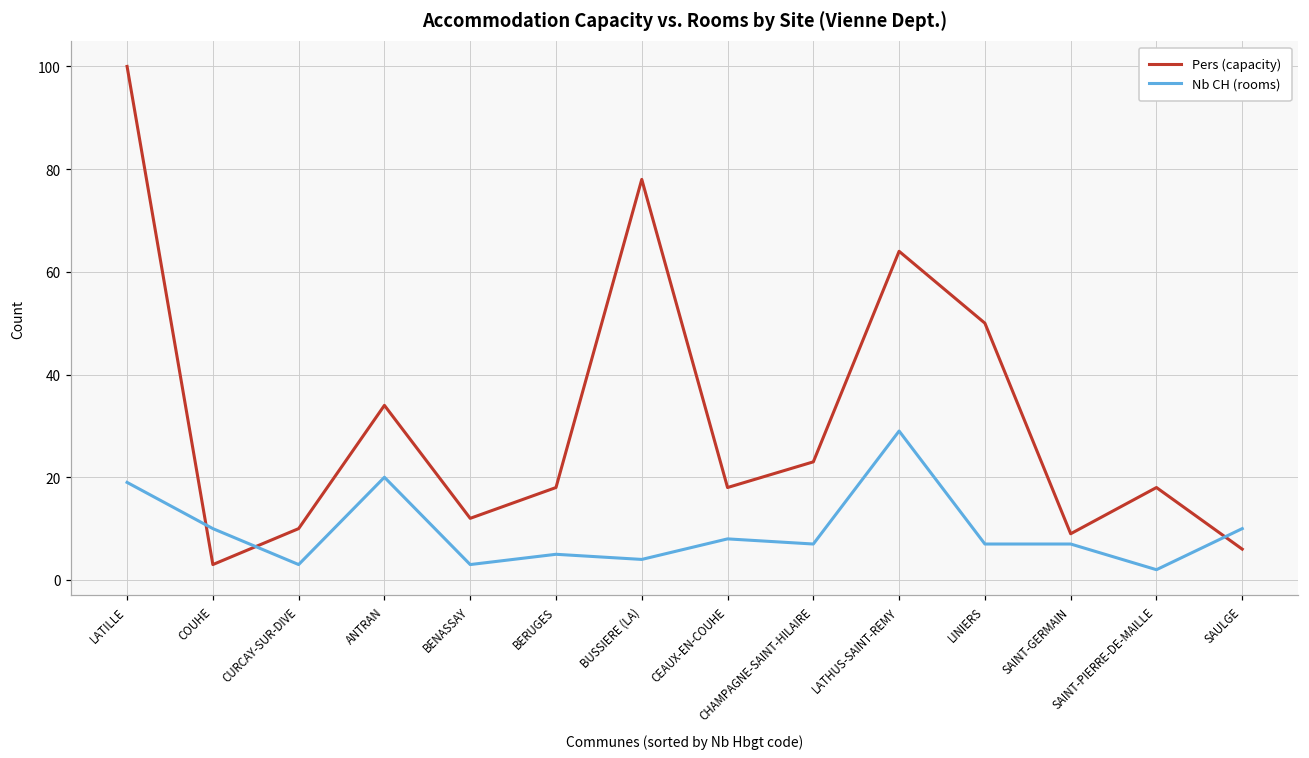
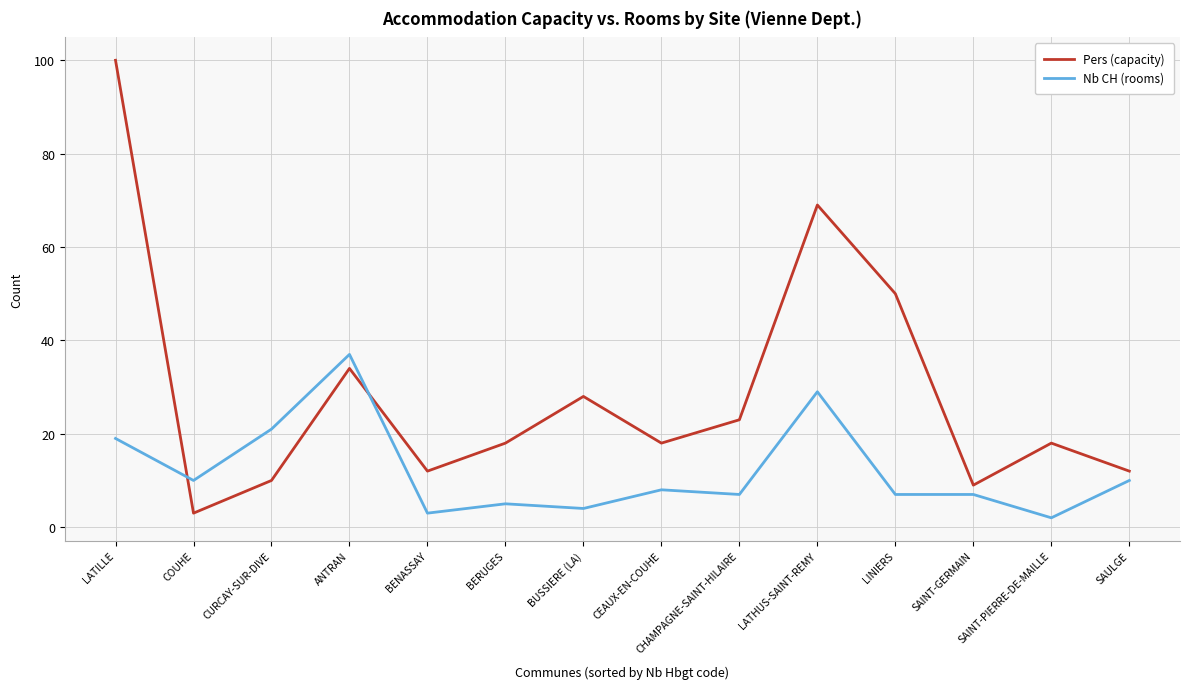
  {
    "Pers (capacity)": {
      "LATILLE": 100,
      "COUHE": 3,
      "CURCAY-SUR-DIVE": 10,
      "ANTRAN": 34,
      "BENASSAY": 12,
      "BERUGES": 18,
-     "BUSSIERE (LA)": 78,
+     "BUSSIERE (LA)": 28,
      "CEAUX-EN-COUHE": 18,
      "CHAMPAGNE-SAINT-HILAIRE": 23,
-     "LATHUS-SAINT-REMY": 64,
+     "LATHUS-SAINT-REMY": 69,
      "LINIERS": 50,
      "SAINT-GERMAIN": 9,
      "SAINT-PIERRE-DE-MAILLE": 18,
-     "SAULGE": 6
+     "SAULGE": 12
    },
    "Nb CH (rooms)": {
      "LATILLE": 19,
      "COUHE": 10,
-     "CURCAY-SUR-DIVE": 3,
-     "ANTRAN": 20,
+     "CURCAY-SUR-DIVE": 21,
+     "ANTRAN": 37,
      "BENASSAY": 3,
      "BERUGES": 5,
      "BUSSIERE (LA)": 4,
      "CEAUX-EN-COUHE": 8,
      "CHAMPAGNE-SAINT-HILAIRE": 7,
      "LATHUS-SAINT-REMY": 29,
      "LINIERS": 7,
      "SAINT-GERMAIN": 7,
      "SAINT-PIERRE-DE-MAILLE": 2,
      "SAULGE": 10
    }
  }
